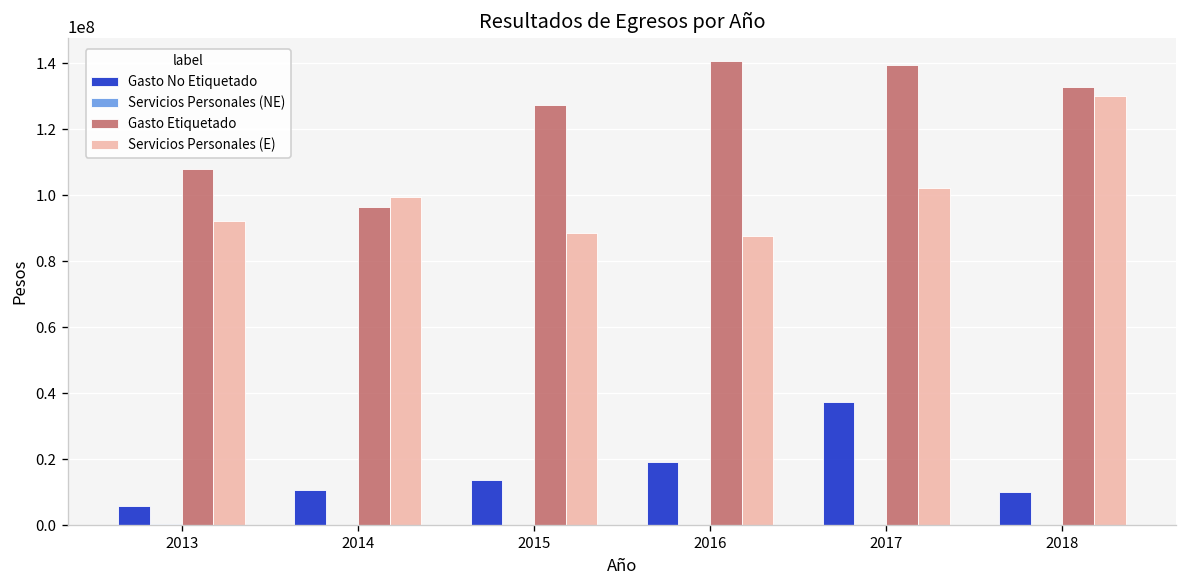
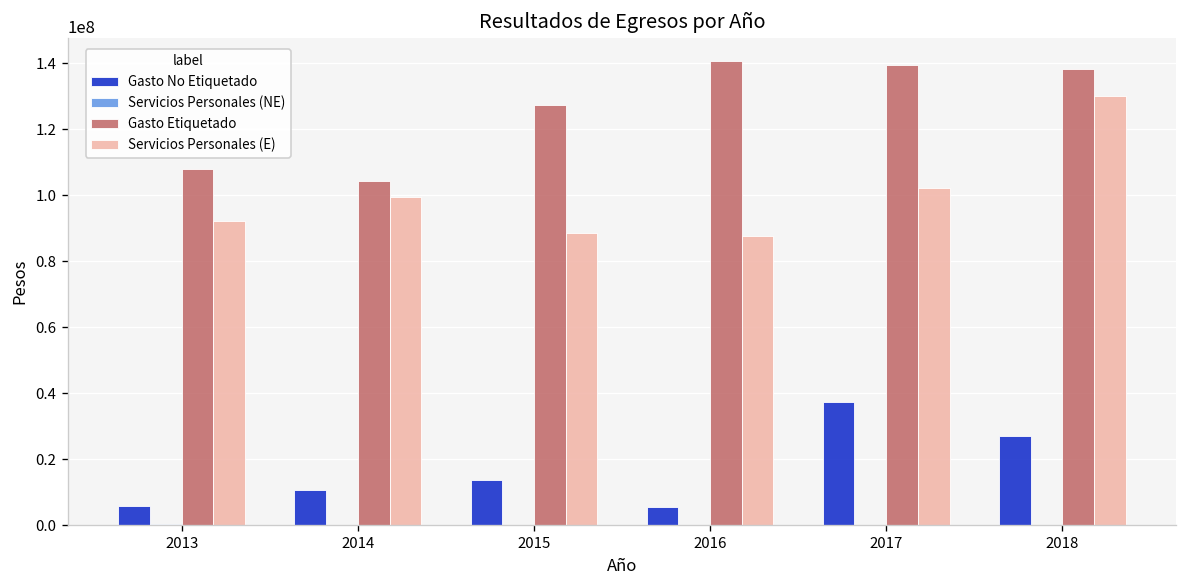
  {
    "Gasto No Etiquetado": {
      "2013": 6000000,
      "2014": 11000000,
      "2015": 14000000,
-     "2016": 19000000,
+     "2016": 6000000,
      "2017": 37000000,
-     "2018": 10000000
+     "2018": 27000000
    },
    "Servicios Personales (NE)": {
      "2014": 0,
      "2015": 0,
      "2016": 0,
      "2017": 0,
      "2018": 0
    },
    "Gasto Etiquetado": {
      "2013": 108000000,
-     "2014": 97000000,
+     "2014": 104000000,
      "2015": 127000000,
      "2016": 141000000,
      "2017": 139000000,
-     "2018": 133000000
+     "2018": 138000000
    },
    "Servicios Personales (E)": {
      "2013": 92000000,
      "2014": 99000000,
      "2015": 89000000,
      "2016": 88000000,
      "2017": 102000000,
      "2018": 130000000
    }
  }
